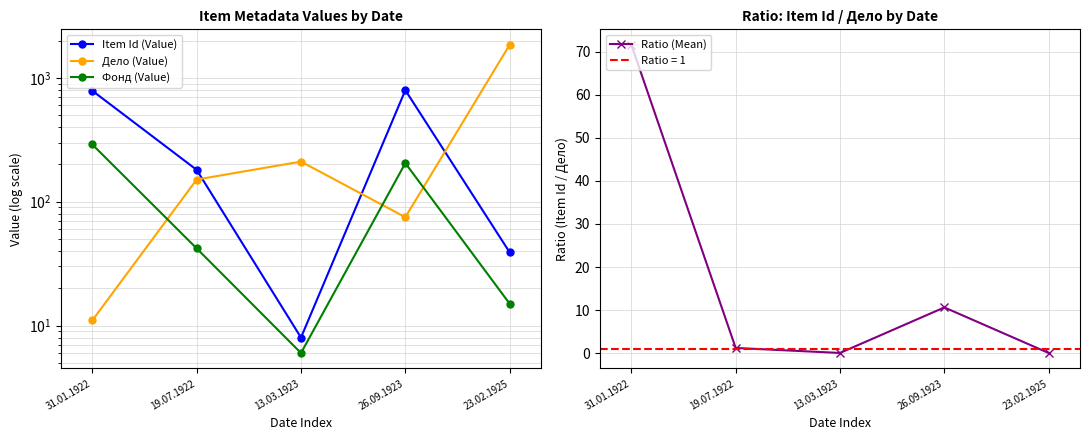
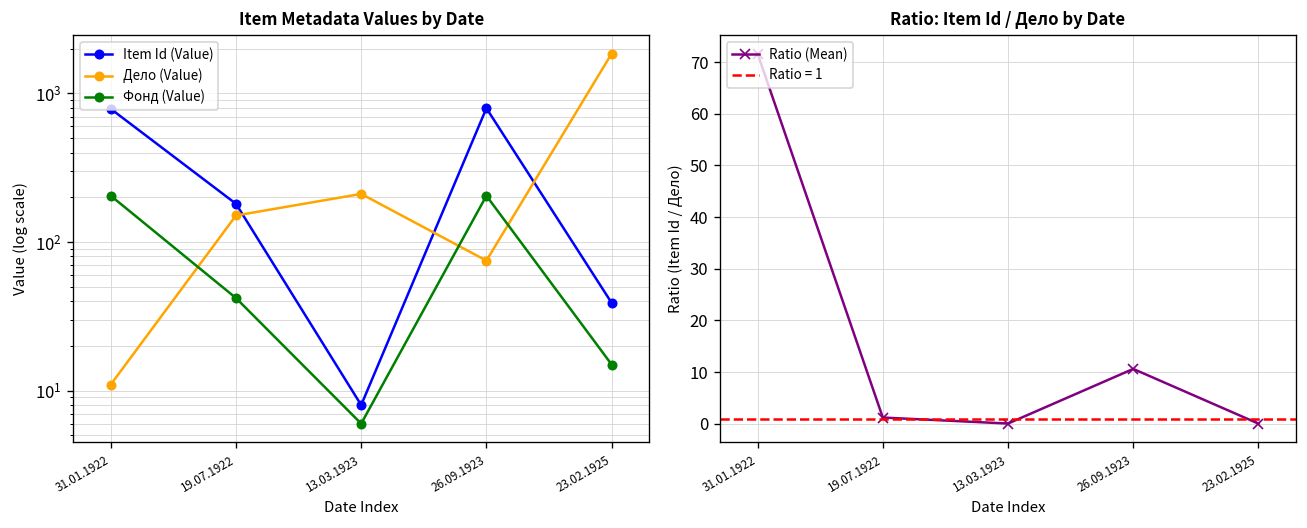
  {
    "Item Metadata Values by Date": {
      "Item Id (Value)": {
        "31.01.1922": 800,
        "19.07.1922": 180,
        "13.03.1923": 8,
        "26.09.1923": 800,
        "23.02.1925": 39
      },
      "Дело (Value)": {
        "31.01.1922": 11,
        "19.07.1922": 150,
        "13.03.1923": 210,
        "26.09.1923": 80,
        "23.02.1925": 1900
      },
      "Фонд (Value)": {
-       "31.01.1922": 290,
+       "31.01.1922": 210,
        "19.07.1922": 42,
        "13.03.1923": 6,
        "26.09.1923": 210,
        "23.02.1925": 15
      }
    },
    "Ratio: Item Id / Дело by Date": {
      "19.07.1922": 1,
      "13.03.1923": 0,
      "26.09.1923": 11,
      "23.02.1925": 0
    }
  }
